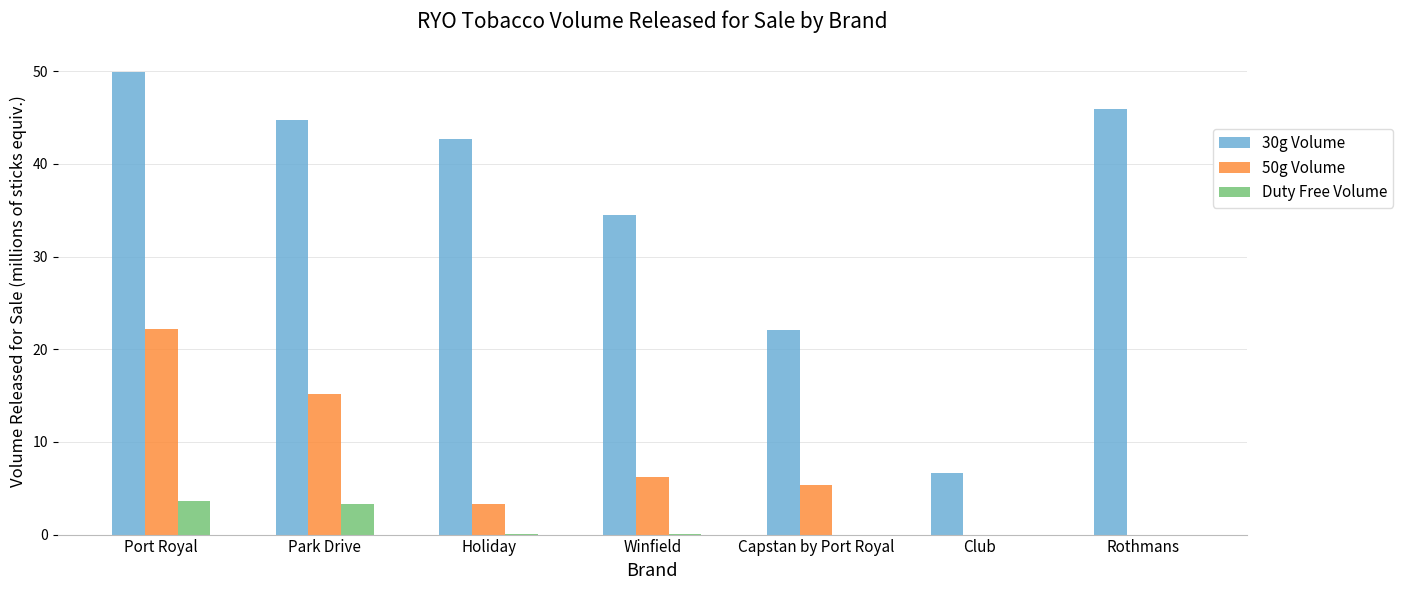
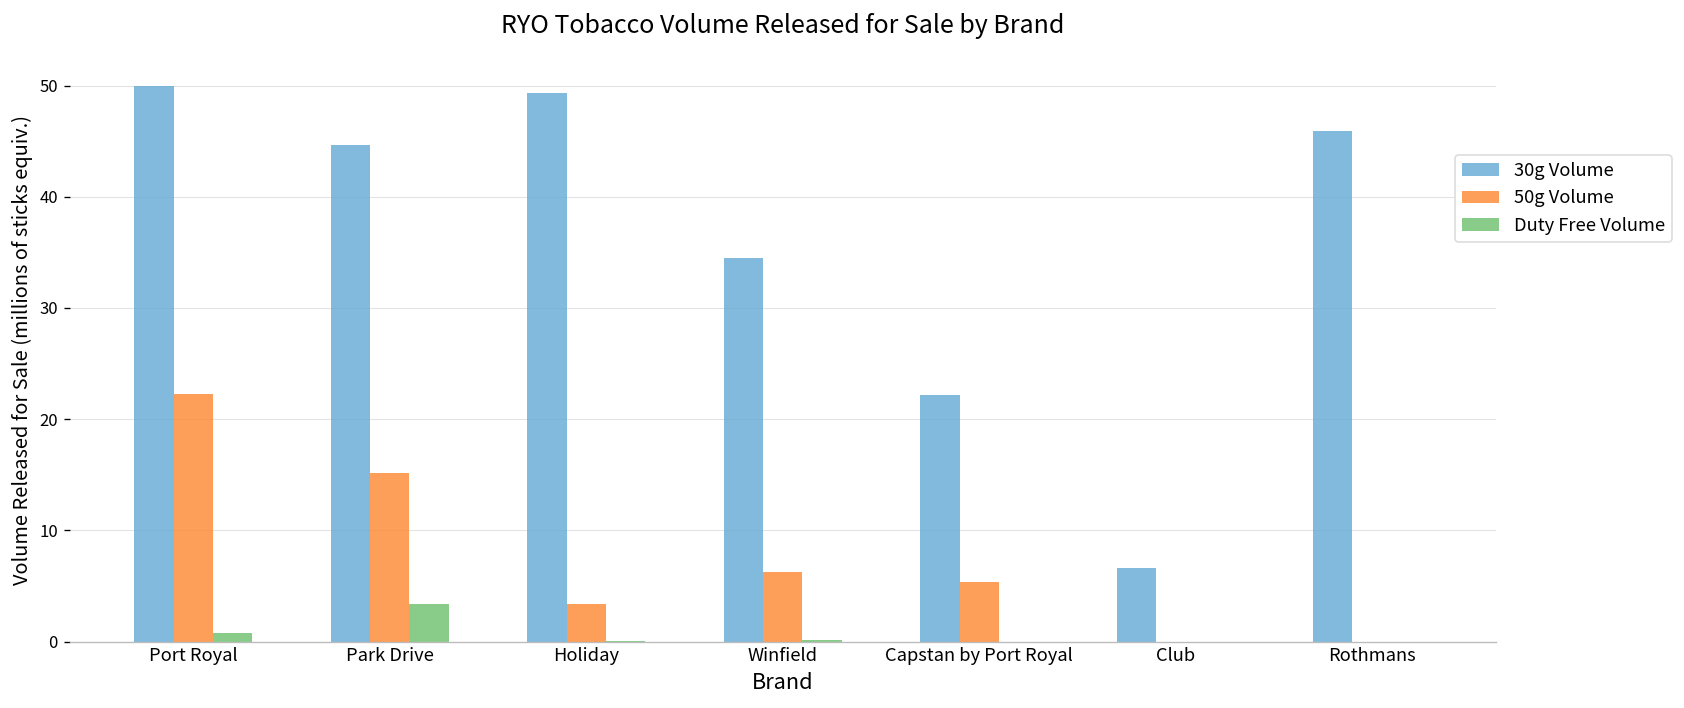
  {
    "30g Volume": {
      "Port Royal": 50,
      "Park Drive": 45,
-     "Holiday": 43,
+     "Holiday": 49,
      "Winfield": 34,
      "Capstan by Port Royal": 22,
      "Club": 7,
      "Rothmans": 46
    },
    "50g Volume": {
      "Port Royal": 22,
      "Park Drive": 15,
      "Holiday": 3,
      "Winfield": 6,
      "Capstan by Port Royal": 5,
      "Club": 0,
      "Rothmans": 0
    },
    "Duty Free Volume": {
-     "Port Royal": 4,
+     "Port Royal": 1,
      "Park Drive": 3,
      "Capstan by Port Royal": 0,
      "Club": 0,
      "Rothmans": 0
    }
  }
